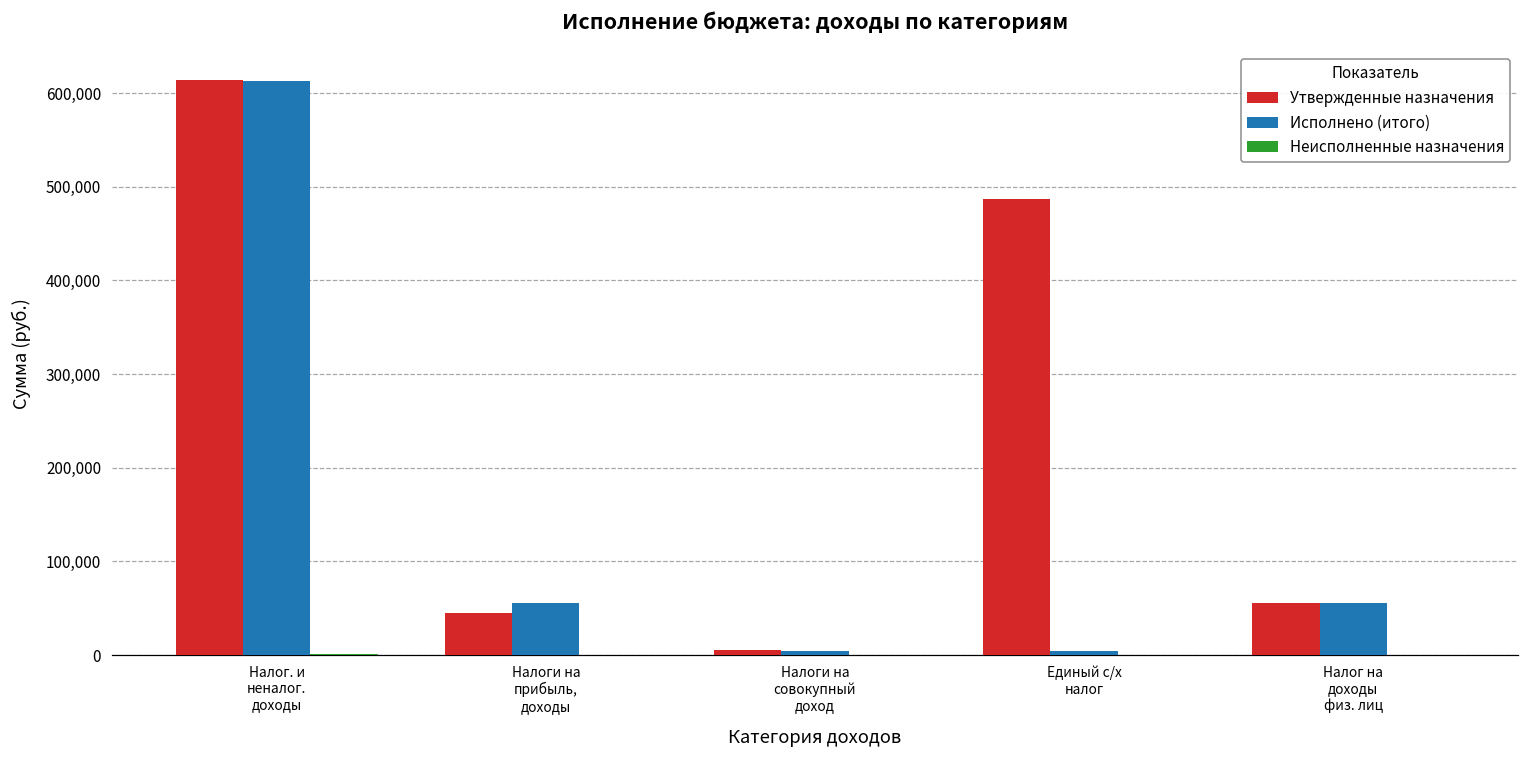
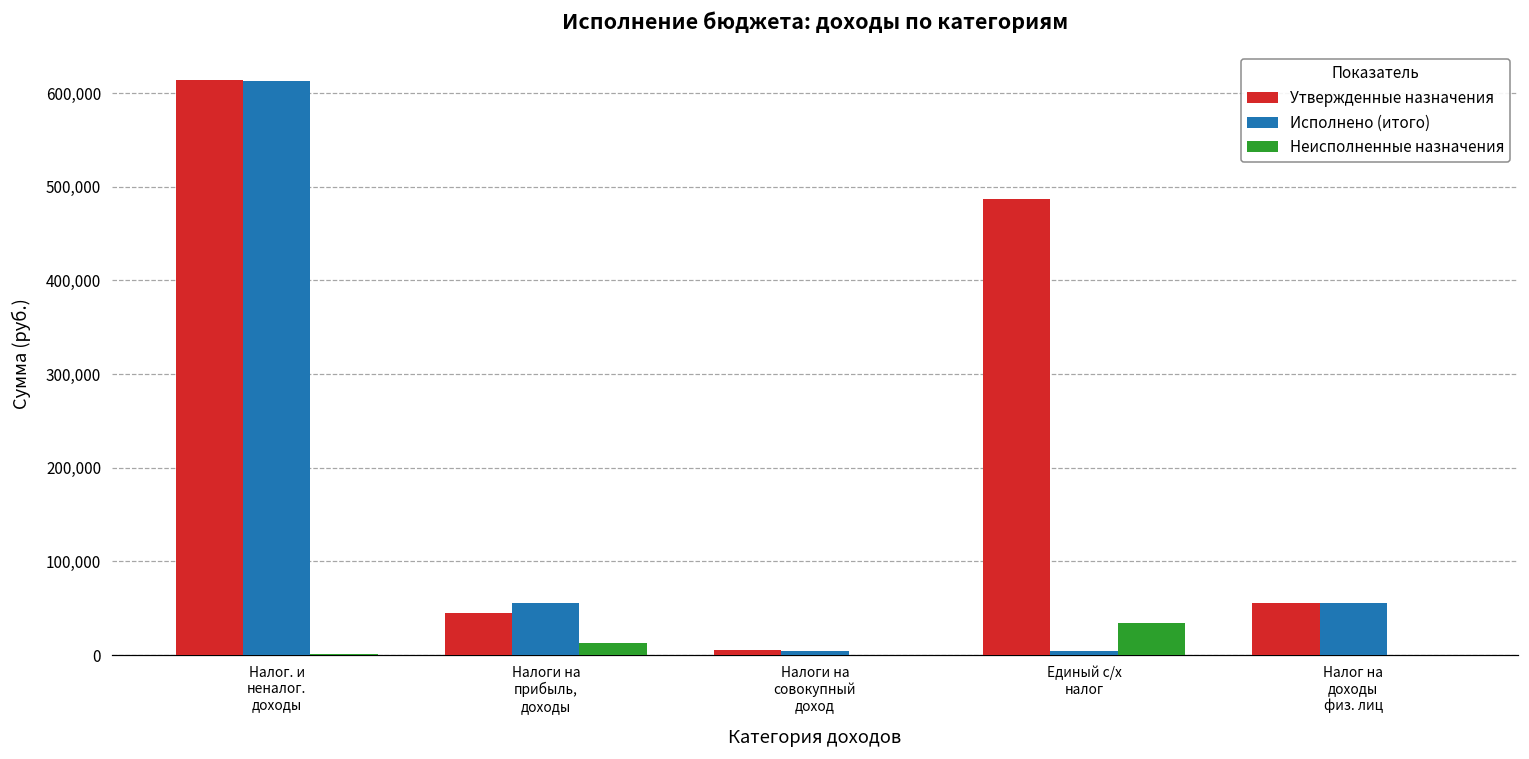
  {
    "Утвержденные назначения": {
      "Налог. и неналог. доходы": "610,000",
      "Налоги на прибыль, доходы": "50,000",
      "Налоги на совокупный доход": "10,000",
      "Единый с/х налог": "490,000",
      "Налог на доходы физ. лиц": "60,000"
    },
    "Исполнено (итого)": {
      "Налог. и неналог. доходы": "610,000",
      "Налоги на прибыль, доходы": "60,000",
      "Налоги на совокупный доход": "0",
      "Единый с/х налог": "0",
      "Налог на доходы физ. лиц": "60,000"
    },
    "Неисполненные назначения": {
-     "Налоги на прибыль, доходы": "0",
-     "Единый с/х налог": "0"
+     "Налоги на прибыль, доходы": "10,000",
+     "Единый с/х налог": "30,000"
    }
  }
